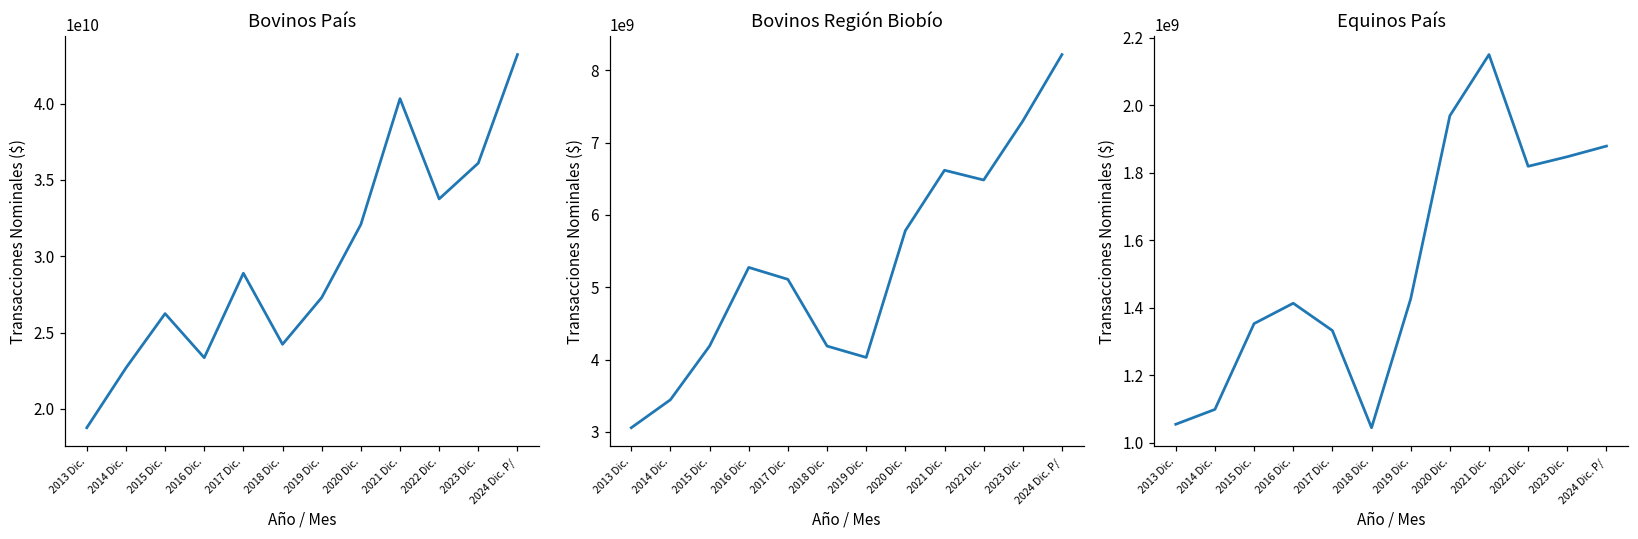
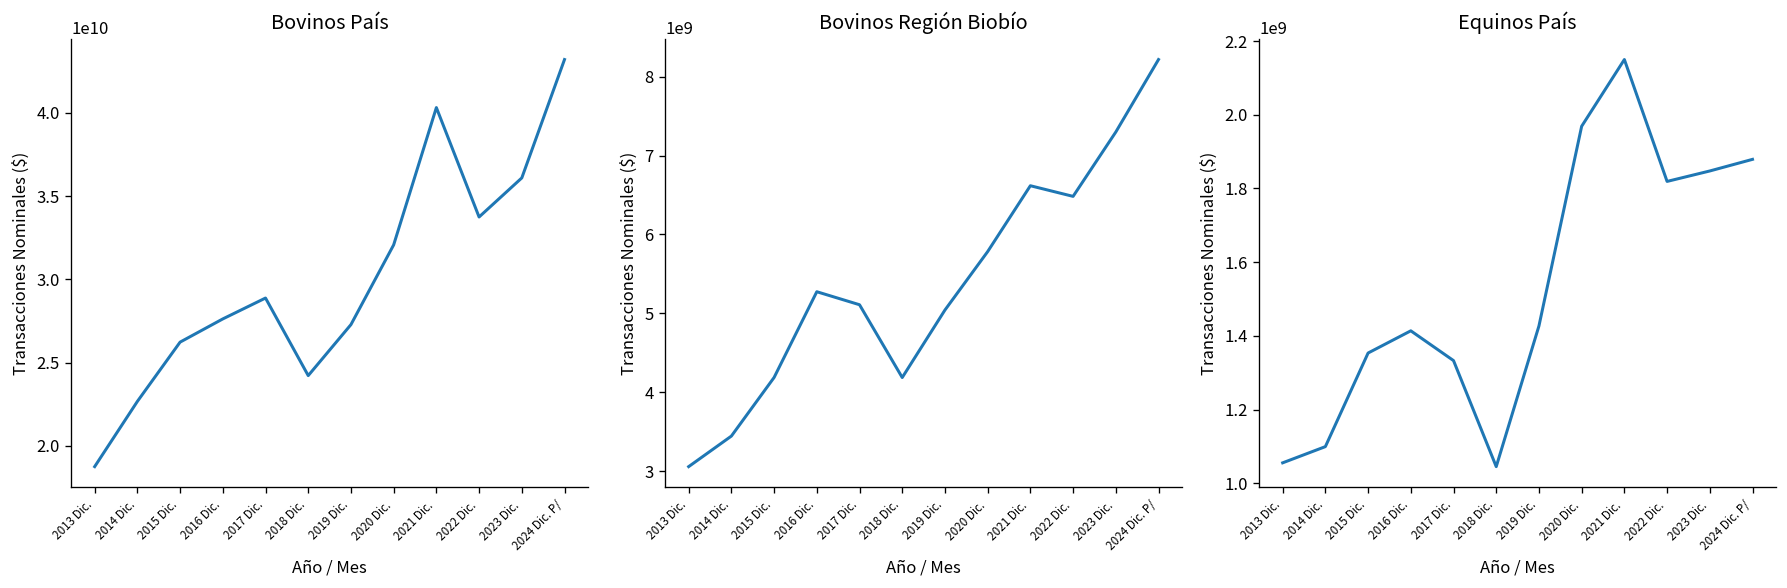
  {
    "Bovinos País": {
      "2013 Dic.": 18800000000,
      "2014 Dic.": 22700000000,
      "2015 Dic.": 26200000000,
-     "2016 Dic.": 23300000000,
+     "2016 Dic.": 27600000000,
      "2017 Dic.": 28900000000,
      "2018 Dic.": 24200000000,
      "2019 Dic.": 27300000000,
      "2020 Dic.": 32100000000,
      "2021 Dic.": 40300000000,
      "2022 Dic.": 33800000000,
      "2023 Dic.": 36100000000,
      "2024 Dic. P/": 43200000000
    },
    "Bovinos Región Biobío": {
      "2013 Dic.": 3100000000,
      "2014 Dic.": 3400000000,
      "2015 Dic.": 4200000000,
      "2016 Dic.": 5300000000,
      "2017 Dic.": 5100000000,
      "2018 Dic.": 4200000000,
-     "2019 Dic.": 4000000000,
+     "2019 Dic.": 5000000000,
      "2020 Dic.": 5800000000,
      "2021 Dic.": 6600000000,
      "2022 Dic.": 6500000000,
      "2023 Dic.": 7300000000,
      "2024 Dic. P/": 8200000000
    },
    "Equinos País": {
      "2013 Dic.": 1060000000,
      "2014 Dic.": 1100000000,
      "2015 Dic.": 1350000000,
      "2016 Dic.": 1410000000,
      "2017 Dic.": 1330000000,
      "2018 Dic.": 1040000000,
      "2019 Dic.": 1430000000,
      "2020 Dic.": 1970000000,
      "2021 Dic.": 2150000000,
      "2022 Dic.": 1820000000,
      "2023 Dic.": 1850000000,
      "2024 Dic. P/": 1880000000
    }
  }
